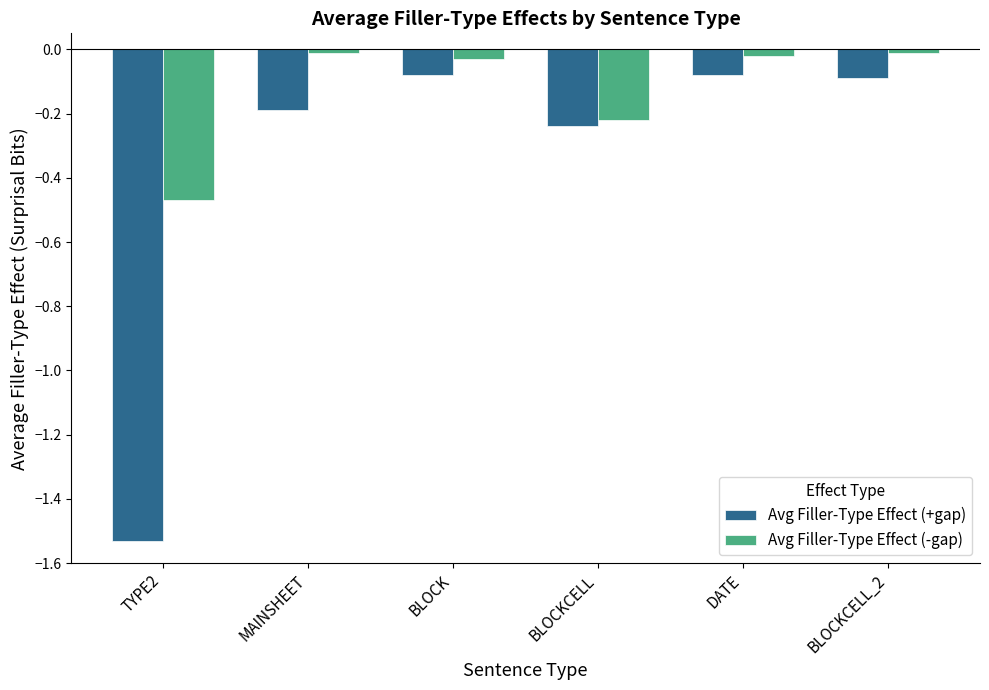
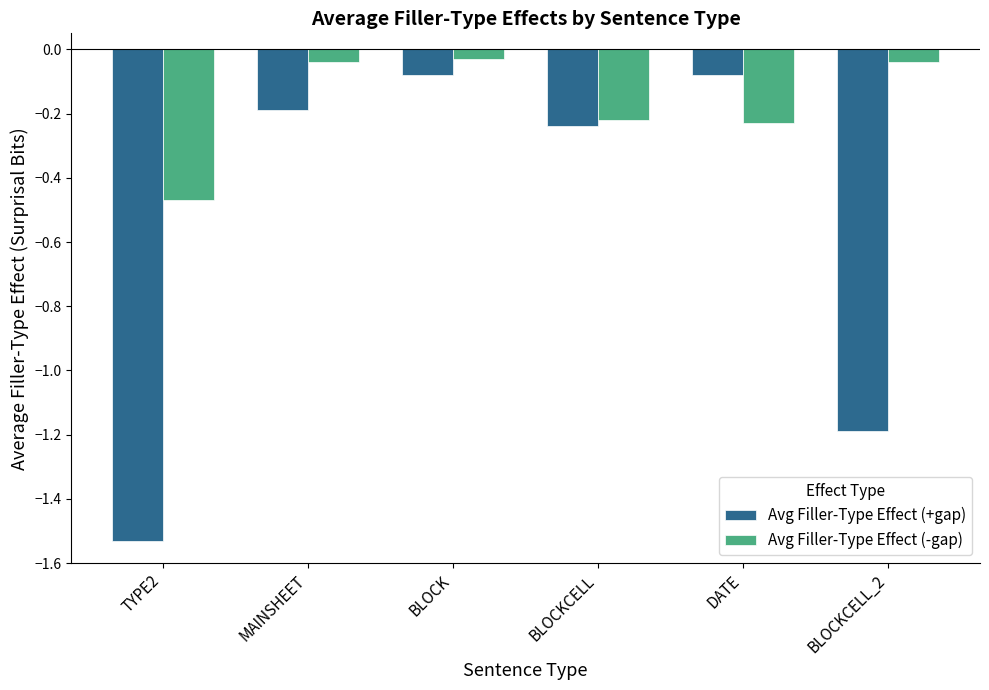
  {
    "Avg Filler-Type Effect (+gap)": {
      "TYPE2": -1.53,
      "MAINSHEET": -0.19,
      "BLOCK": -0.08,
      "BLOCKCELL": -0.24,
      "DATE": -0.08,
-     "BLOCKCELL_2": -0.09
+     "BLOCKCELL_2": -1.19
    },
    "Avg Filler-Type Effect (-gap)": {
      "TYPE2": -0.47,
-     "MAINSHEET": -0.01,
+     "MAINSHEET": -0.04,
      "BLOCK": -0.03,
      "BLOCKCELL": -0.22,
-     "DATE": -0.02,
-     "BLOCKCELL_2": -0.01
+     "DATE": -0.23,
+     "BLOCKCELL_2": -0.04
    }
  }
